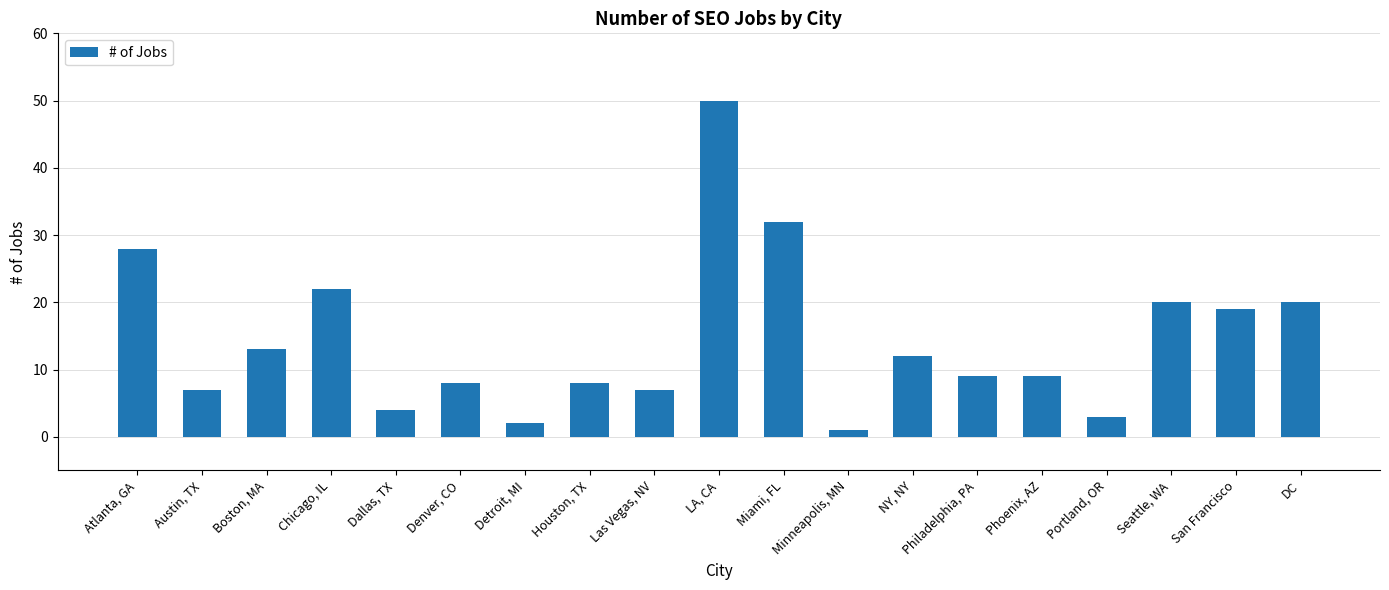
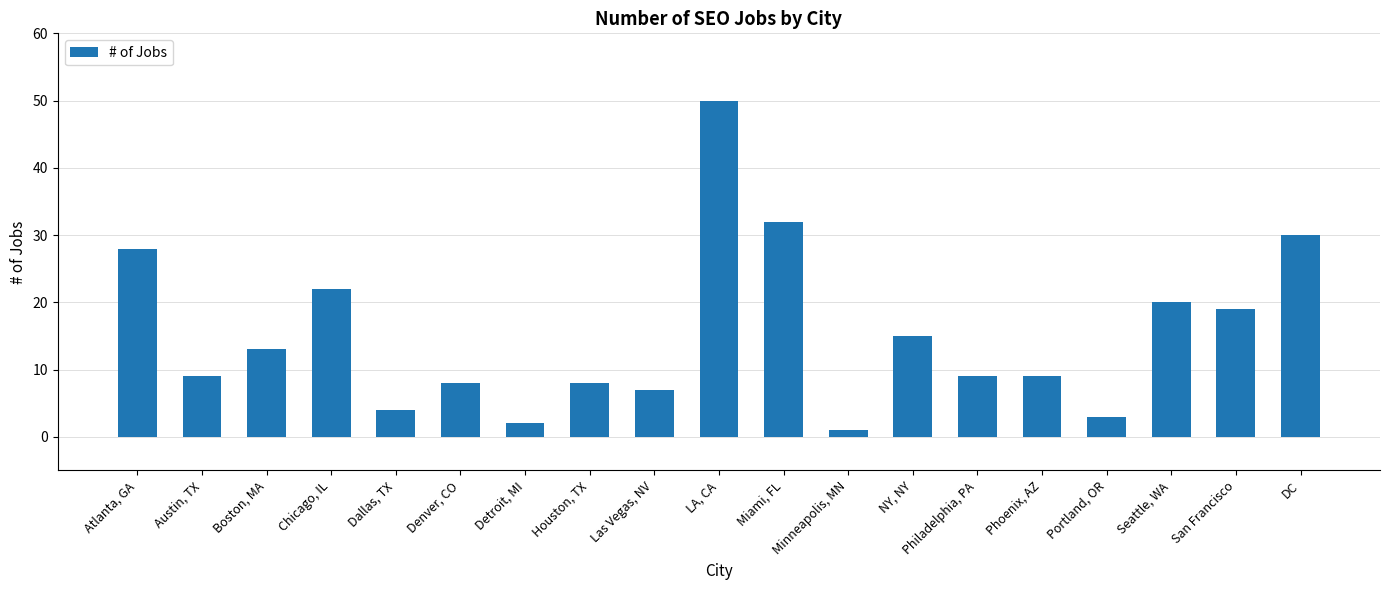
  {
    "Atlanta, GA": 28,
-   "Austin, TX": 7,
+   "Austin, TX": 9,
    "Boston, MA": 13,
    "Chicago, IL": 22,
    "Dallas, TX": 4,
    "Denver, CO": 8,
    "Detroit, MI": 2,
    "Houston, TX": 8,
    "Las Vegas, NV": 7,
    "LA, CA": 50,
    "Miami, FL": 32,
    "Minneapolis, MN": 1,
-   "NY, NY": 12,
+   "NY, NY": 15,
    "Philadelphia, PA": 9,
    "Phoenix, AZ": 9,
    "Portland, OR": 3,
    "Seattle, WA": 20,
    "San Francisco": 19,
-   "DC": 20
+   "DC": 30
  }
